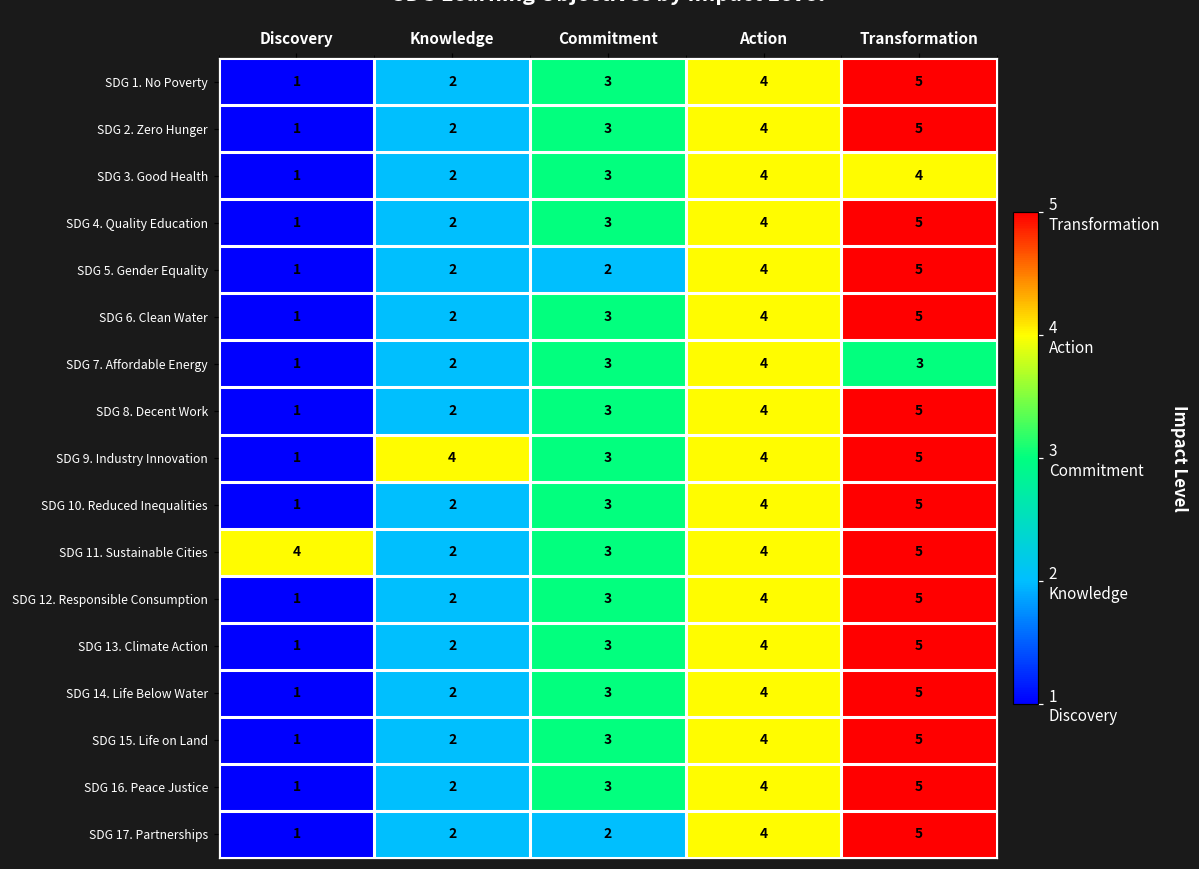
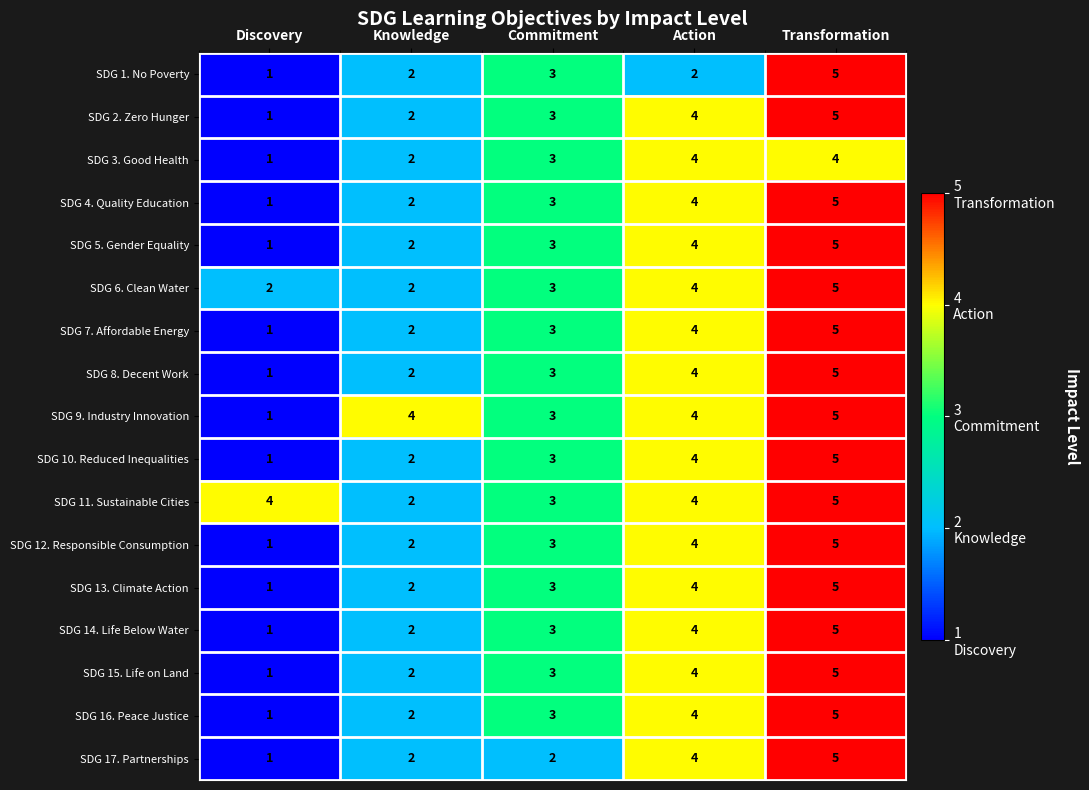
  {
    "SDG 1. No Poverty": {
      "Discovery": 1,
      "Knowledge": 2,
      "Commitment": 3,
-     "Action": 4,
+     "Action": 2,
      "Transformation": 5
    },
    "SDG 2. Zero Hunger": {
      "Discovery": 1,
      "Knowledge": 2,
      "Commitment": 3,
      "Action": 4,
      "Transformation": 5
    },
    "SDG 3. Good Health": {
      "Discovery": 1,
      "Knowledge": 2,
      "Commitment": 3,
      "Action": 4,
      "Transformation": 4
    },
    "SDG 4. Quality Education": {
      "Discovery": 1,
      "Knowledge": 2,
      "Commitment": 3,
      "Action": 4,
      "Transformation": 5
    },
    "SDG 5. Gender Equality": {
      "Discovery": 1,
      "Knowledge": 2,
-     "Commitment": 2,
+     "Commitment": 3,
      "Action": 4,
      "Transformation": 5
    },
    "SDG 6. Clean Water": {
-     "Discovery": 1,
+     "Discovery": 2,
      "Knowledge": 2,
      "Commitment": 3,
      "Action": 4,
      "Transformation": 5
    },
    "SDG 7. Affordable Energy": {
      "Discovery": 1,
      "Knowledge": 2,
      "Commitment": 3,
      "Action": 4,
-     "Transformation": 3
+     "Transformation": 5
    },
    "SDG 8. Decent Work": {
      "Discovery": 1,
      "Knowledge": 2,
      "Commitment": 3,
      "Action": 4,
      "Transformation": 5
    },
    "SDG 9. Industry Innovation": {
      "Discovery": 1,
      "Knowledge": 4,
      "Commitment": 3,
      "Action": 4,
      "Transformation": 5
    },
    "SDG 10. Reduced Inequalities": {
      "Discovery": 1,
      "Knowledge": 2,
      "Commitment": 3,
      "Action": 4,
      "Transformation": 5
    },
    "SDG 11. Sustainable Cities": {
      "Discovery": 4,
      "Knowledge": 2,
      "Commitment": 3,
      "Action": 4,
      "Transformation": 5
    },
    "SDG 12. Responsible Consumption": {
      "Discovery": 1,
      "Knowledge": 2,
      "Commitment": 3,
      "Action": 4,
      "Transformation": 5
    },
    "SDG 13. Climate Action": {
      "Discovery": 1,
      "Knowledge": 2,
      "Commitment": 3,
      "Action": 4,
      "Transformation": 5
    },
    "SDG 14. Life Below Water": {
      "Discovery": 1,
      "Knowledge": 2,
      "Commitment": 3,
      "Action": 4,
      "Transformation": 5
    },
    "SDG 15. Life on Land": {
      "Discovery": 1,
      "Knowledge": 2,
      "Commitment": 3,
      "Action": 4,
      "Transformation": 5
    },
    "SDG 16. Peace Justice": {
      "Discovery": 1,
      "Knowledge": 2,
      "Commitment": 3,
      "Action": 4,
      "Transformation": 5
    },
    "SDG 17. Partnerships": {
      "Discovery": 1,
      "Knowledge": 2,
      "Commitment": 2,
      "Action": 4,
      "Transformation": 5
    }
  }
